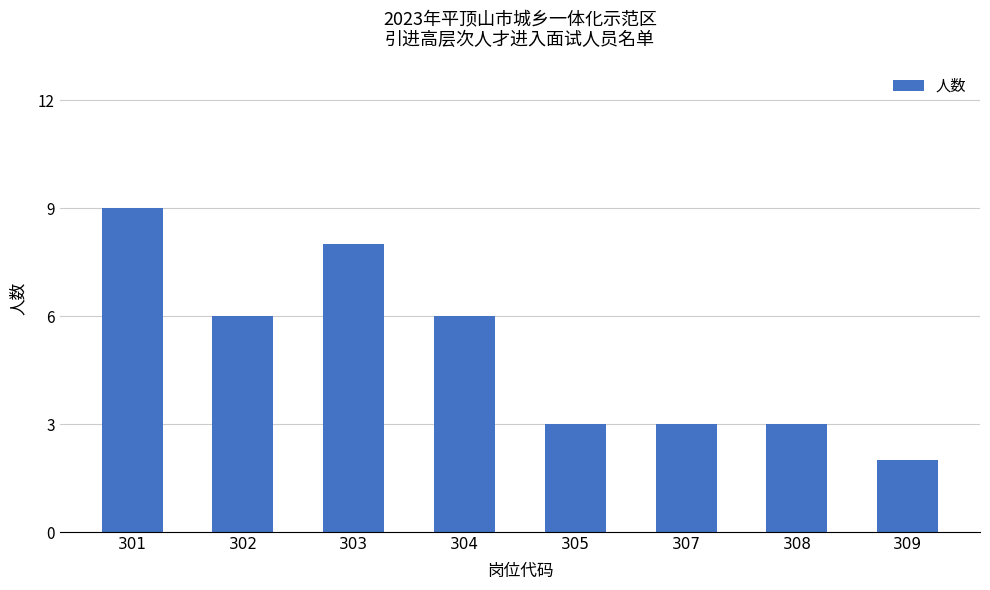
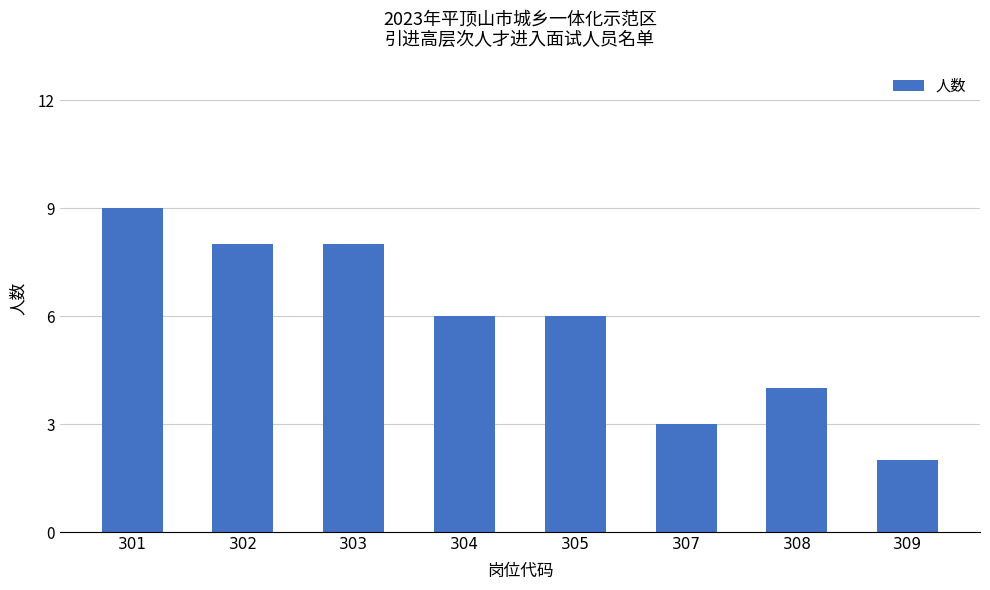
  {
    "301": 9,
-   "302": 6,
+   "302": 8,
    "303": 8,
    "304": 6,
-   "305": 3,
+   "305": 6,
    "307": 3,
-   "308": 3,
+   "308": 4,
    "309": 2
  }
